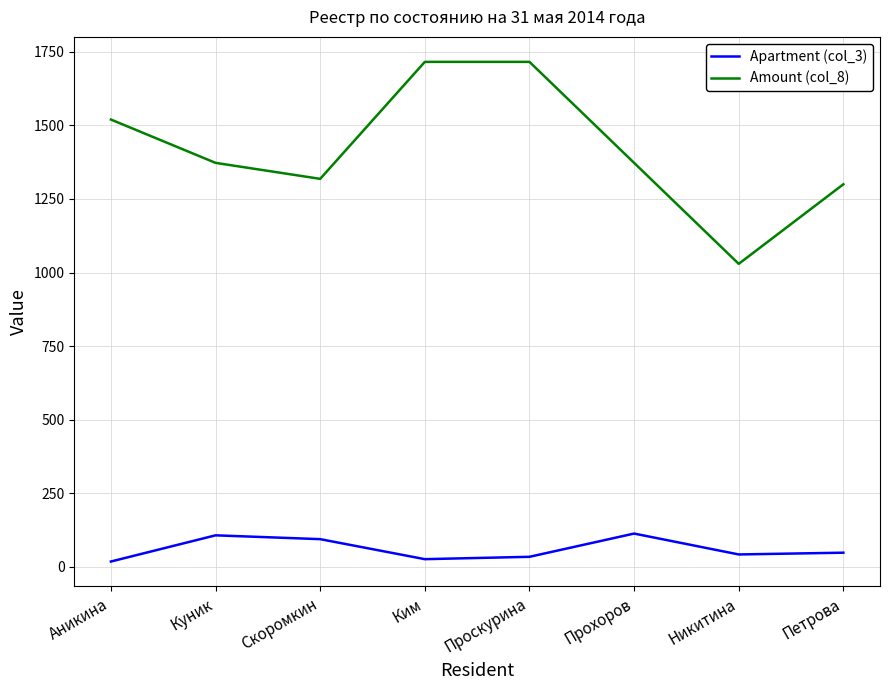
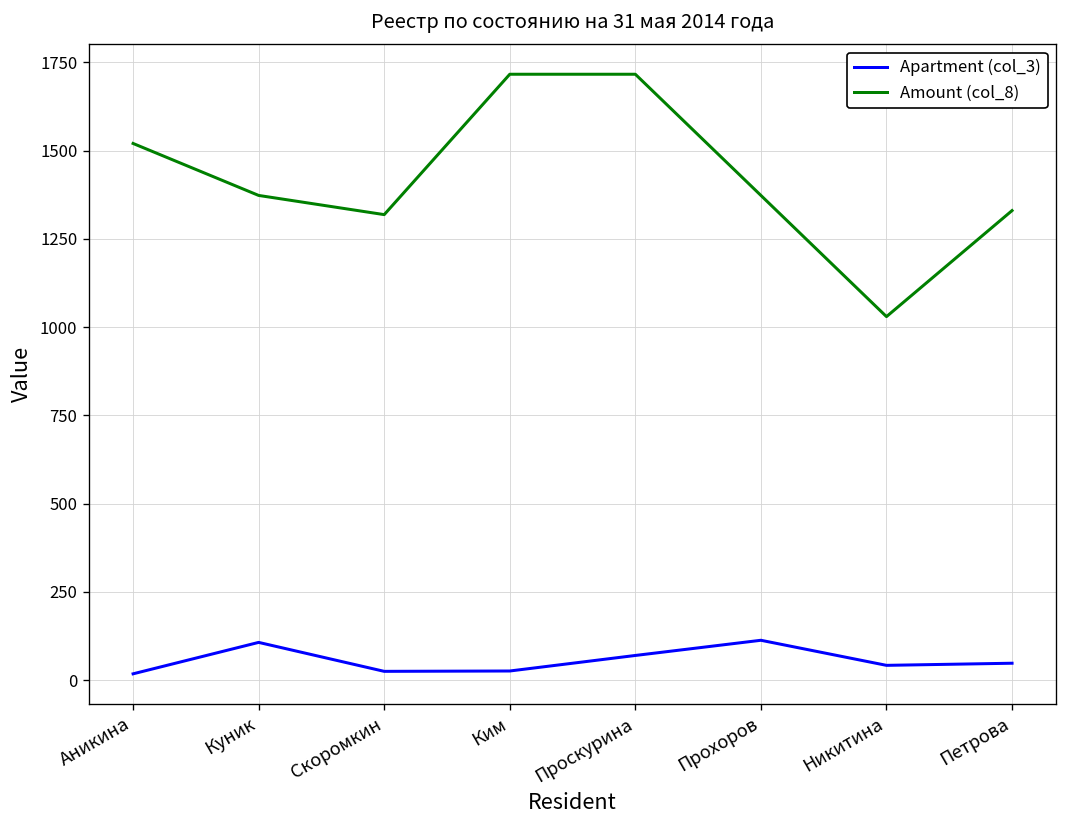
  {
    "Apartment (col_3)": {
      "Аникина": 20,
      "Куник": 110,
-     "Скоромкин": 90,
+     "Скоромкин": 30,
      "Ким": 30,
-     "Проскурина": 30,
+     "Проскурина": 70,
      "Прохоров": 110,
      "Никитина": 40,
      "Петрова": 50
    },
    "Amount (col_8)": {
      "Аникина": 1520,
      "Куник": 1370,
      "Скоромкин": 1320,
      "Ким": 1720,
      "Проскурина": 1720,
      "Прохоров": 1370,
      "Никитина": 1030,
-     "Петрова": 1300
+     "Петрова": 1330
    }
  }
